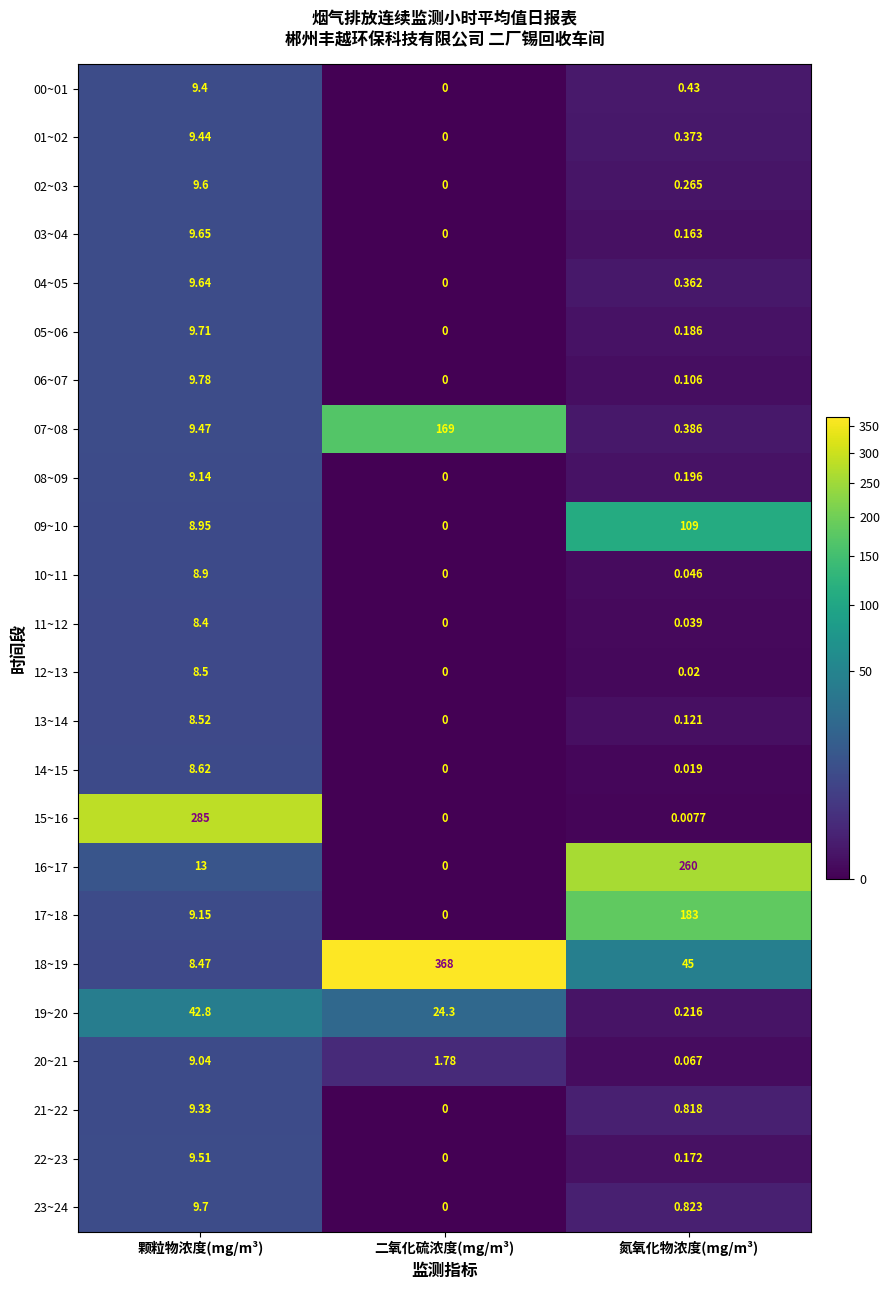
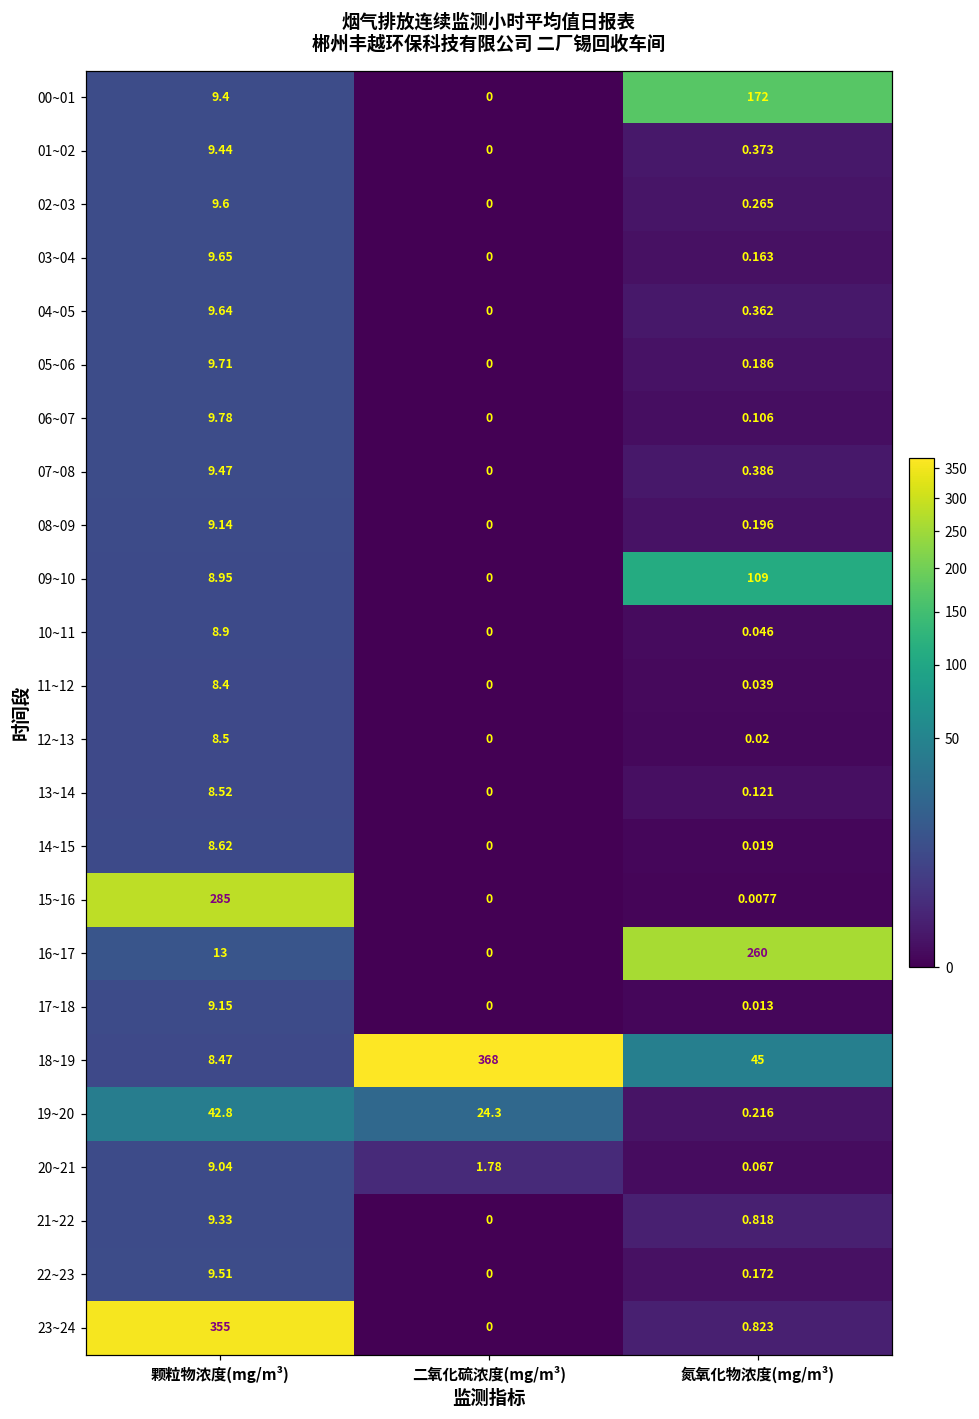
  {
    "00~01": {
      "颗粒物浓度(mg/m³)": 9.4,
      "二氧化硫浓度(mg/m³)": 0,
-     "氮氧化物浓度(mg/m³)": 0.43
+     "氮氧化物浓度(mg/m³)": 172
    },
    "01~02": {
      "颗粒物浓度(mg/m³)": 9.44,
      "二氧化硫浓度(mg/m³)": 0,
      "氮氧化物浓度(mg/m³)": 0.373
    },
    "02~03": {
      "颗粒物浓度(mg/m³)": 9.6,
      "二氧化硫浓度(mg/m³)": 0,
      "氮氧化物浓度(mg/m³)": 0.265
    },
    "03~04": {
      "颗粒物浓度(mg/m³)": 9.65,
      "二氧化硫浓度(mg/m³)": 0,
      "氮氧化物浓度(mg/m³)": 0.163
    },
    "04~05": {
      "颗粒物浓度(mg/m³)": 9.64,
      "二氧化硫浓度(mg/m³)": 0,
      "氮氧化物浓度(mg/m³)": 0.362
    },
    "05~06": {
      "颗粒物浓度(mg/m³)": 9.71,
      "二氧化硫浓度(mg/m³)": 0,
      "氮氧化物浓度(mg/m³)": 0.186
    },
    "06~07": {
      "颗粒物浓度(mg/m³)": 9.78,
      "二氧化硫浓度(mg/m³)": 0,
      "氮氧化物浓度(mg/m³)": 0.106
    },
    "07~08": {
      "颗粒物浓度(mg/m³)": 9.47,
-     "二氧化硫浓度(mg/m³)": 169,
+     "二氧化硫浓度(mg/m³)": 0,
      "氮氧化物浓度(mg/m³)": 0.386
    },
    "08~09": {
      "颗粒物浓度(mg/m³)": 9.14,
      "二氧化硫浓度(mg/m³)": 0,
      "氮氧化物浓度(mg/m³)": 0.196
    },
    "09~10": {
      "颗粒物浓度(mg/m³)": 8.95,
      "二氧化硫浓度(mg/m³)": 0,
      "氮氧化物浓度(mg/m³)": 109
    },
    "10~11": {
      "颗粒物浓度(mg/m³)": 8.9,
      "二氧化硫浓度(mg/m³)": 0,
      "氮氧化物浓度(mg/m³)": 0.046
    },
    "11~12": {
      "颗粒物浓度(mg/m³)": 8.4,
      "二氧化硫浓度(mg/m³)": 0,
      "氮氧化物浓度(mg/m³)": 0.039
    },
    "12~13": {
      "颗粒物浓度(mg/m³)": 8.5,
      "二氧化硫浓度(mg/m³)": 0,
      "氮氧化物浓度(mg/m³)": 0.02
    },
    "13~14": {
      "颗粒物浓度(mg/m³)": 8.52,
      "二氧化硫浓度(mg/m³)": 0,
      "氮氧化物浓度(mg/m³)": 0.121
    },
    "14~15": {
      "颗粒物浓度(mg/m³)": 8.62,
      "二氧化硫浓度(mg/m³)": 0,
      "氮氧化物浓度(mg/m³)": 0.019
    },
    "15~16": {
      "颗粒物浓度(mg/m³)": 285,
      "二氧化硫浓度(mg/m³)": 0,
      "氮氧化物浓度(mg/m³)": 0.0077
    },
    "16~17": {
      "颗粒物浓度(mg/m³)": 13,
      "二氧化硫浓度(mg/m³)": 0,
      "氮氧化物浓度(mg/m³)": 260
    },
    "17~18": {
      "颗粒物浓度(mg/m³)": 9.15,
      "二氧化硫浓度(mg/m³)": 0,
-     "氮氧化物浓度(mg/m³)": 183
+     "氮氧化物浓度(mg/m³)": 0.013
    },
    "18~19": {
      "颗粒物浓度(mg/m³)": 8.47,
      "二氧化硫浓度(mg/m³)": 368,
      "氮氧化物浓度(mg/m³)": 45
    },
    "19~20": {
      "颗粒物浓度(mg/m³)": 42.8,
      "二氧化硫浓度(mg/m³)": 24.3,
      "氮氧化物浓度(mg/m³)": 0.216
    },
    "20~21": {
      "颗粒物浓度(mg/m³)": 9.04,
      "二氧化硫浓度(mg/m³)": 1.78,
      "氮氧化物浓度(mg/m³)": 0.067
    },
    "21~22": {
      "颗粒物浓度(mg/m³)": 9.33,
      "二氧化硫浓度(mg/m³)": 0,
      "氮氧化物浓度(mg/m³)": 0.818
    },
    "22~23": {
      "颗粒物浓度(mg/m³)": 9.51,
      "二氧化硫浓度(mg/m³)": 0,
      "氮氧化物浓度(mg/m³)": 0.172
    },
    "23~24": {
-     "颗粒物浓度(mg/m³)": 9.7,
+     "颗粒物浓度(mg/m³)": 355,
      "二氧化硫浓度(mg/m³)": 0,
      "氮氧化物浓度(mg/m³)": 0.823
    }
  }
